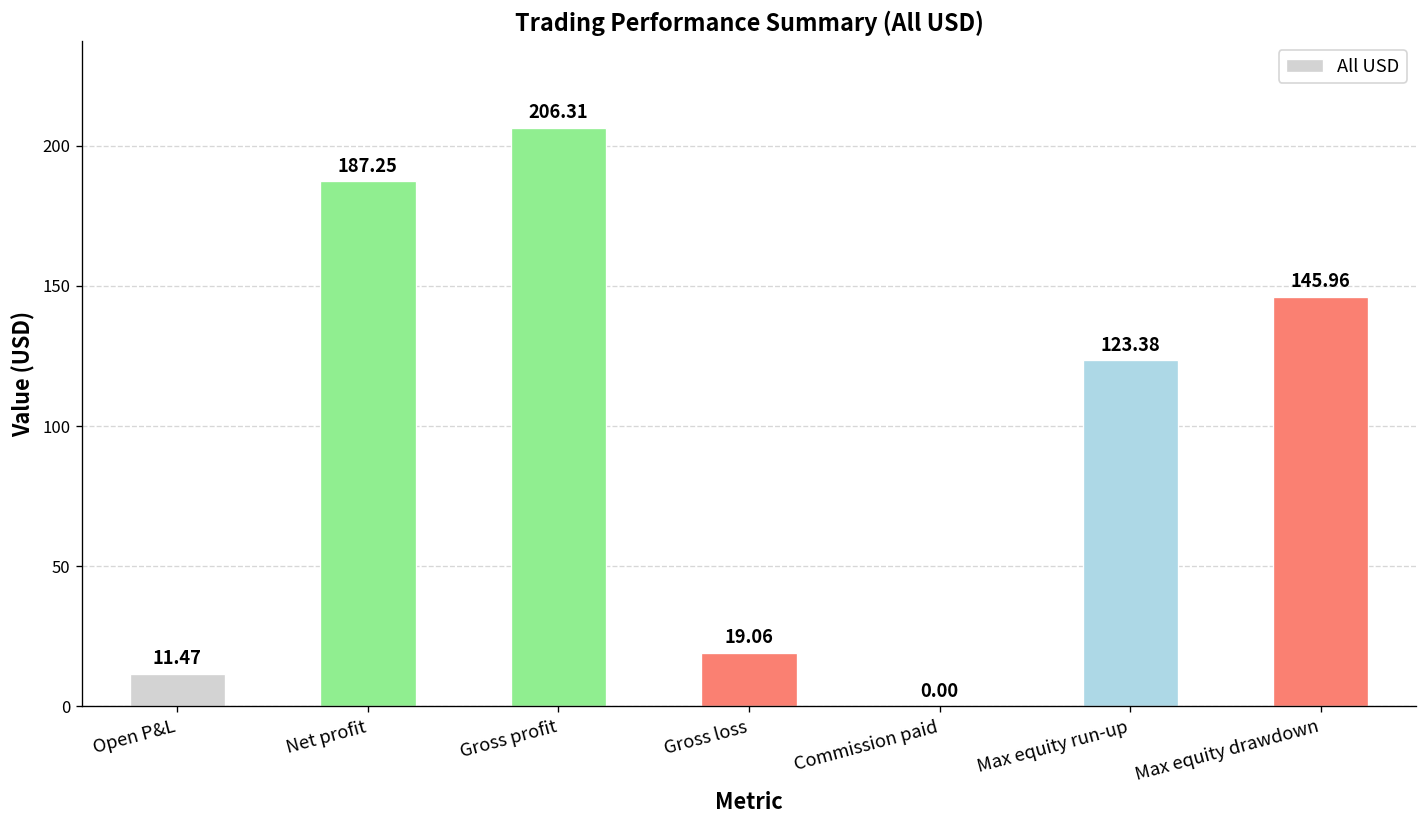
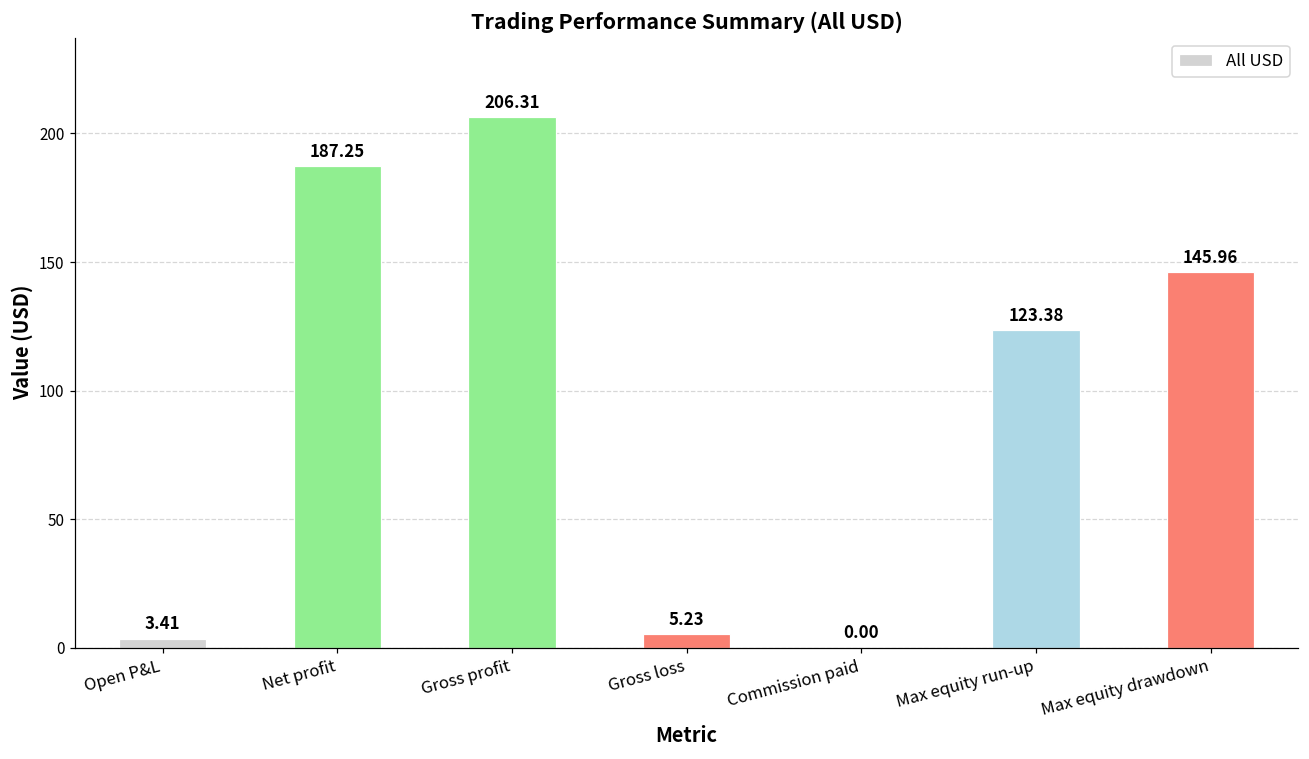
  {
-   "Open P&L": 11.47,
+   "Open P&L": 3.41,
    "Net profit": 187.25,
    "Gross profit": 206.31,
-   "Gross loss": 19.06,
+   "Gross loss": 5.23,
    "Commission paid": 0.00,
    "Max equity run-up": 123.38,
    "Max equity drawdown": 145.96
  }
